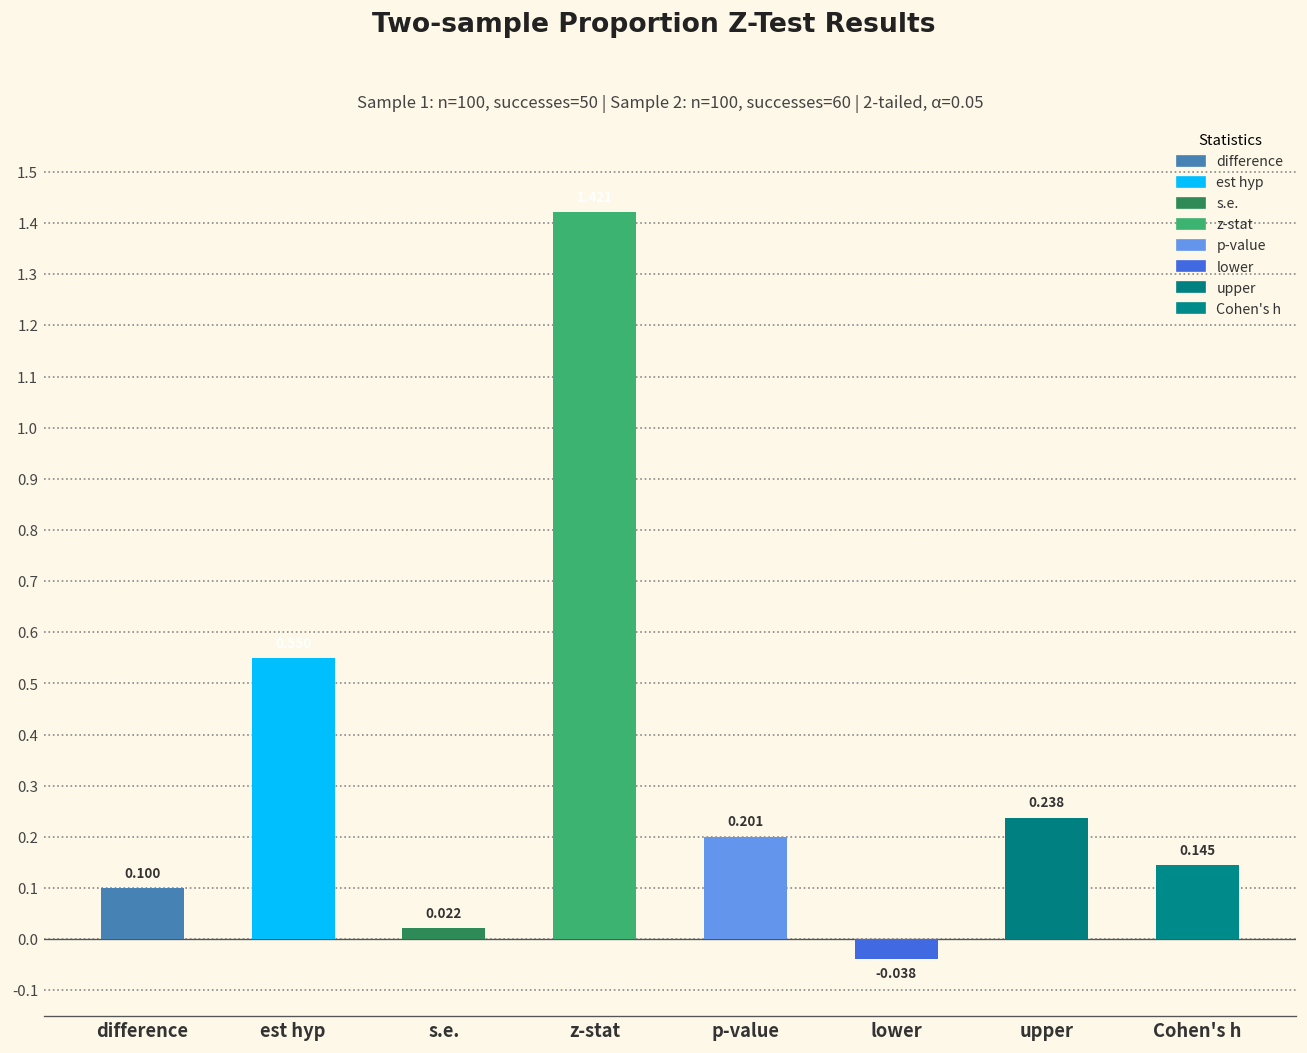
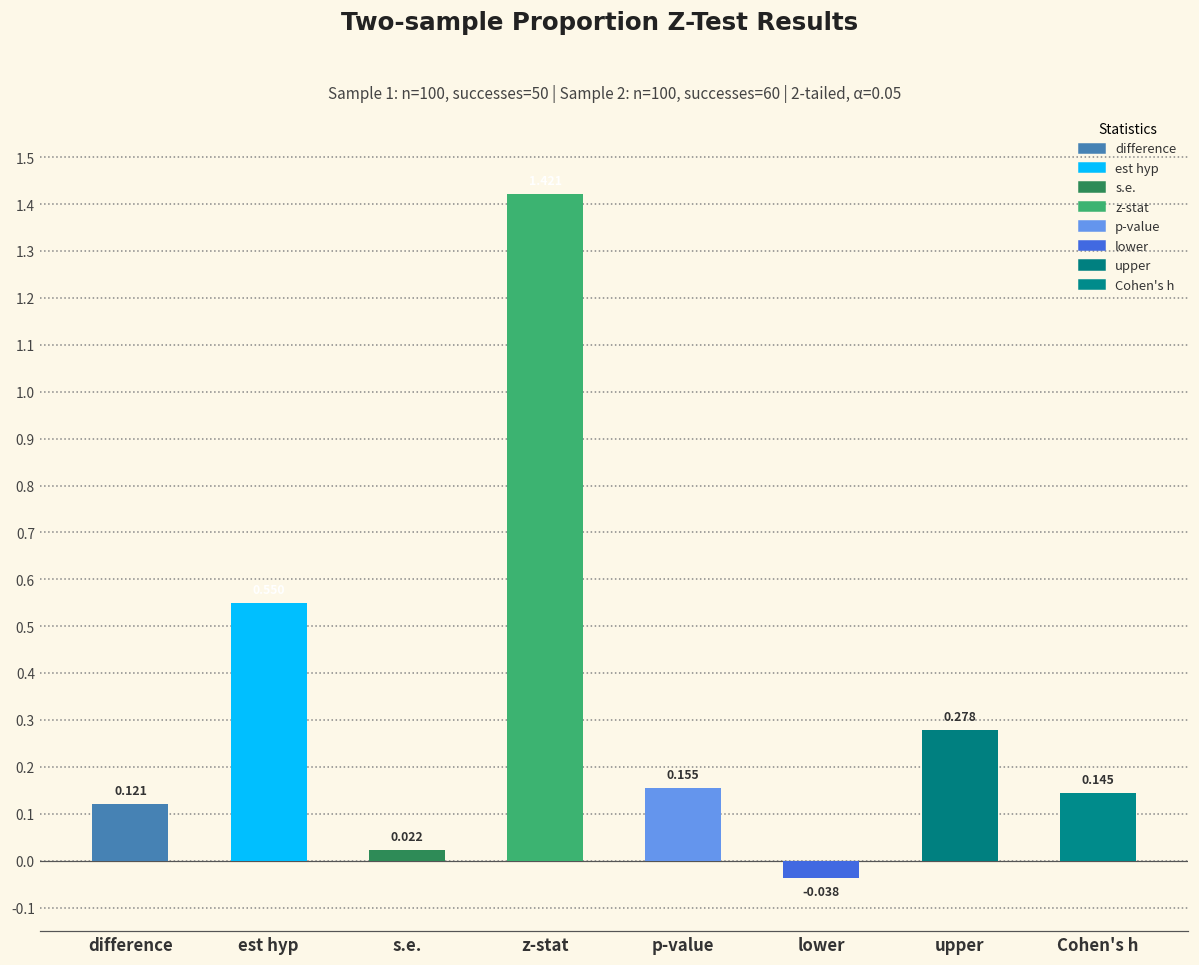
  {
-   "difference": 0.100,
+   "difference": 0.121,
    "s.e.": 0.022,
-   "p-value": 0.201,
+   "p-value": 0.155,
    "lower": -0.038,
-   "upper": 0.238,
+   "upper": 0.278,
    "Cohen's h": 0.145
  }
